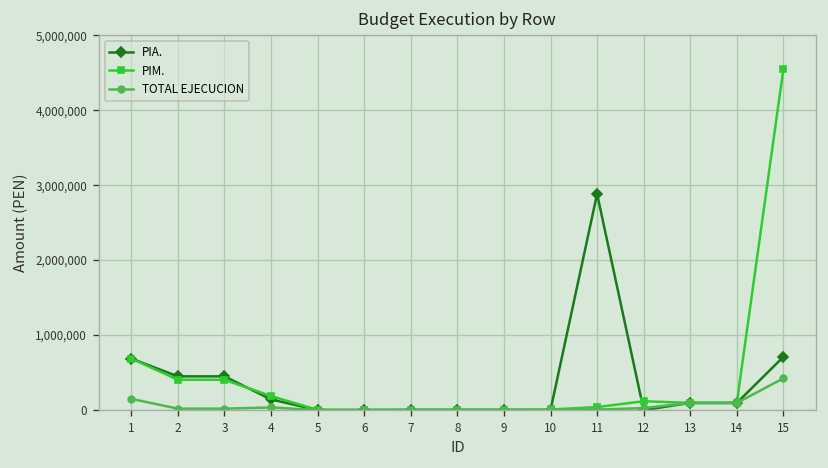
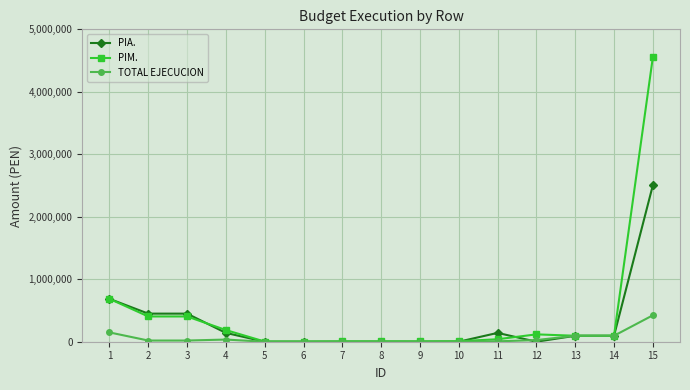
  {
    "PIA.": {
      "2": "400,000",
      "3": "400,000",
      "4": "100,000",
-     "11": "2,900,000",
-     "15": "700,000"
+     "11": "100,000",
+     "15": "2,500,000"
    }
  }
